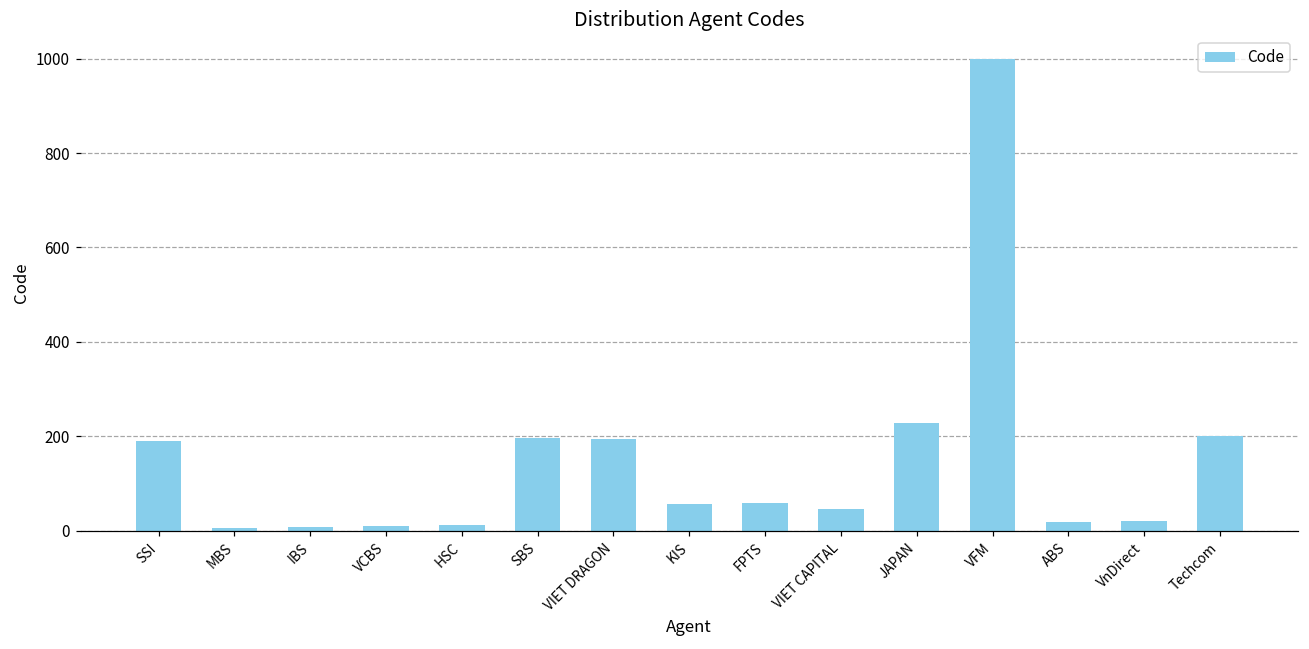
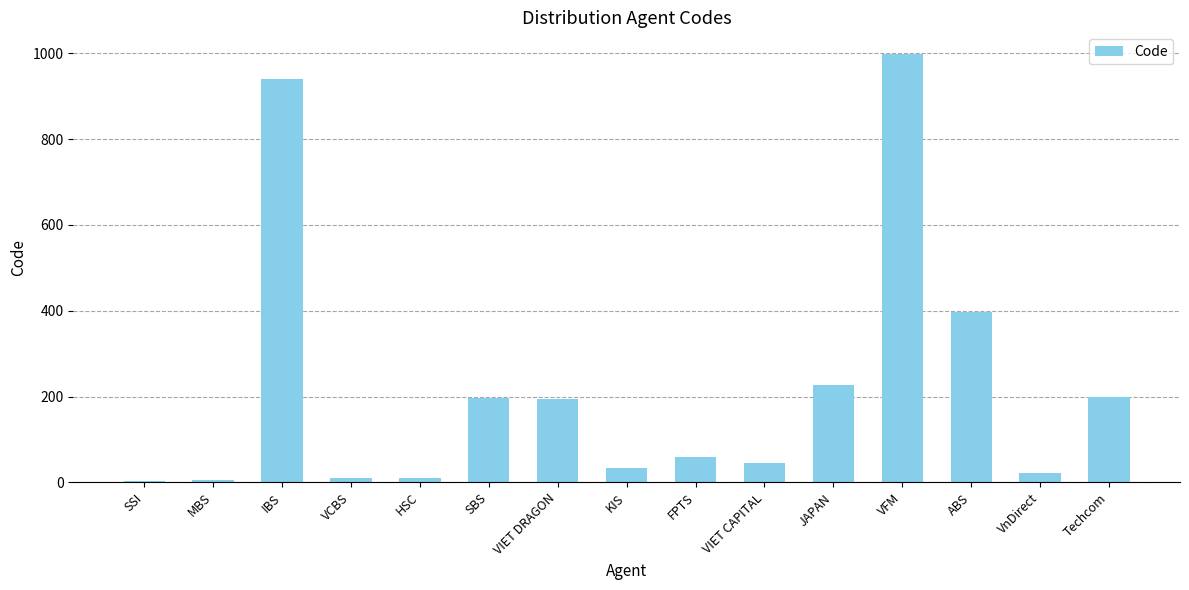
  {
-   "SSI": 190,
-   "IBS": 10,
+   "SSI": 0,
+   "IBS": 940,
    "VCBS": 10,
    "HSC": 10,
    "SBS": 200,
    "VIET DRAGON": 200,
-   "KIS": 60,
+   "KIS": 30,
    "FPTS": 60,
    "VIET CAPITAL": 50,
    "JAPAN": 230,
    "VFM": 1000,
-   "ABS": 20,
+   "ABS": 400,
    "VnDirect": 20,
    "Techcom": 200
  }
